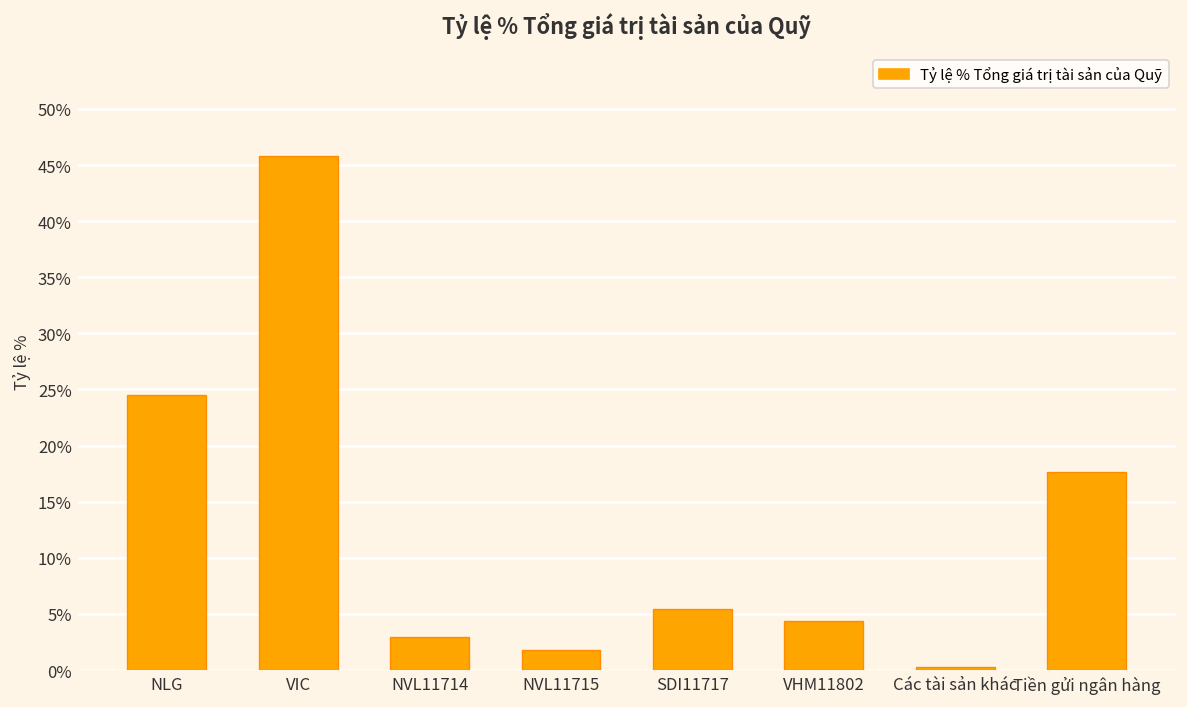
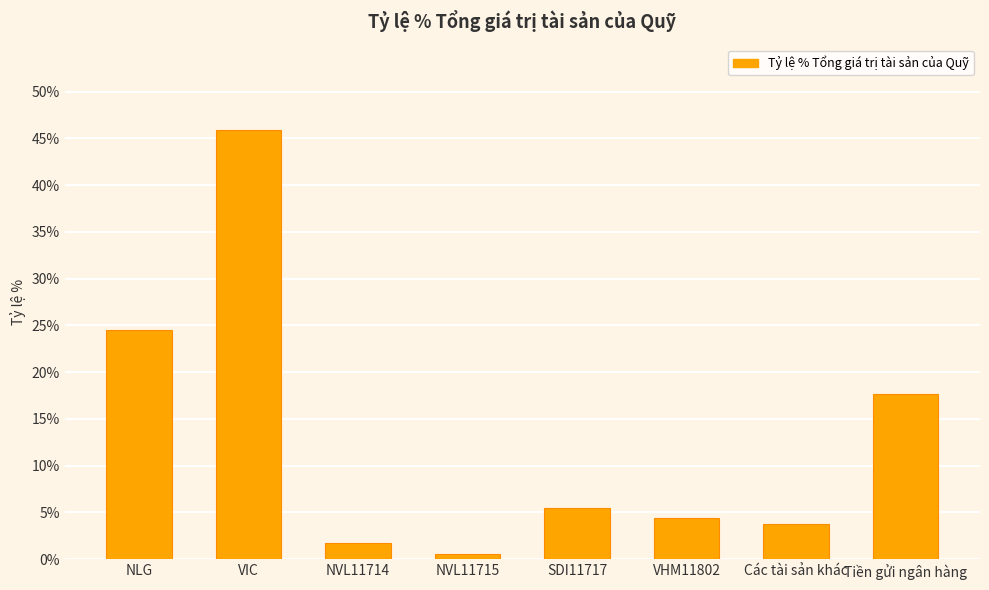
  {
    "NLG": "25%",
    "VIC": "46%",
-   "NVL11714": "3%",
-   "NVL11715": "2%",
+   "NVL11714": "2%",
+   "NVL11715": "1%",
    "SDI11717": "5%",
    "VHM11802": "4%",
-   "Các tài sản khác": "0%",
+   "Các tài sản khác": "4%",
    "Tiền gửi ngân hàng": "18%"
  }
